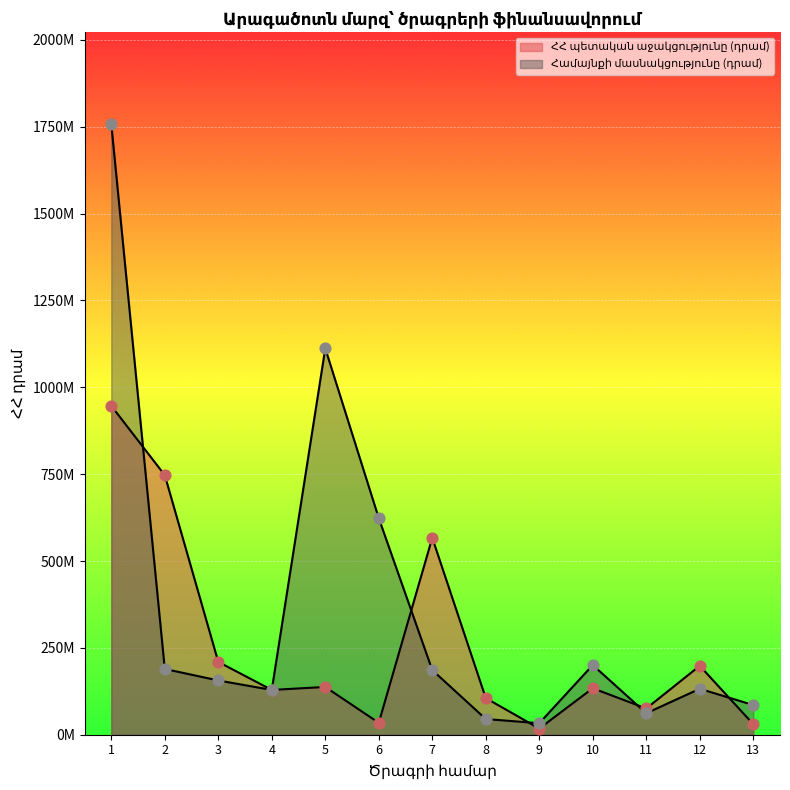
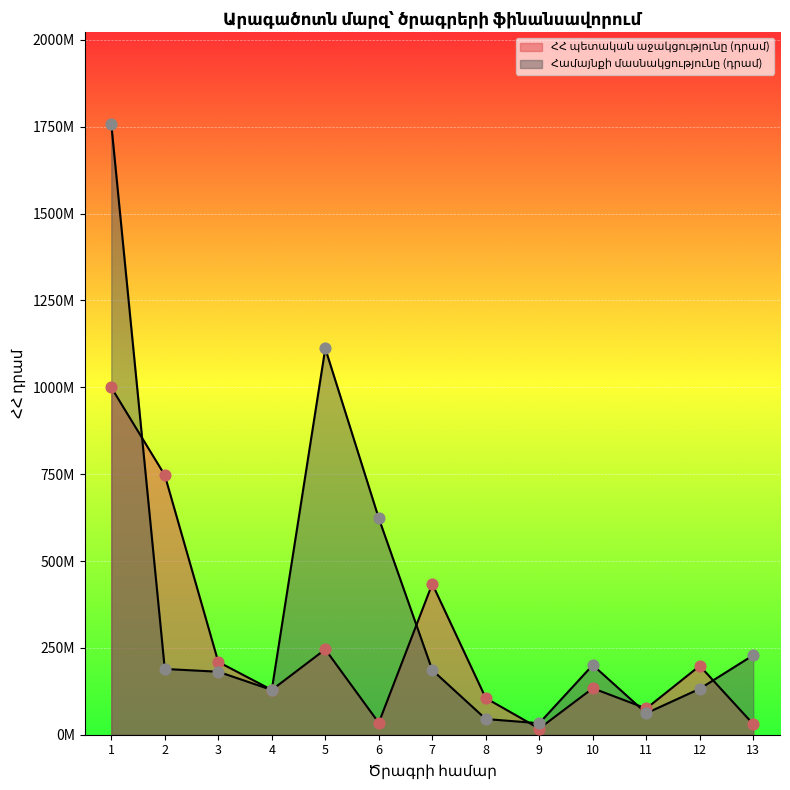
  {
    "ՀՀ պետական աջակցությունը (դրամ)": {
-     "1": 950000000,
+     "1": 1000000000,
      "2": 750000000,
      "3": 210000000,
-     "5": 140000000,
+     "5": 250000000,
      "6": 30000000,
-     "7": 570000000,
+     "7": 430000000,
      "8": 110000000,
      "9": 20000000,
      "10": 130000000,
      "11": 80000000,
      "12": 200000000,
      "13": 30000000
    },
    "Համայնքի մասնակցությունը (դրամ)": {
      "1": 1760000000,
      "2": 190000000,
-     "3": 160000000,
+     "3": 180000000,
      "5": 1110000000,
      "6": 620000000,
      "7": 190000000,
      "8": 50000000,
      "9": 30000000,
      "10": 200000000,
      "11": 60000000,
      "12": 130000000,
-     "13": 90000000
+     "13": 230000000
    }
  }
